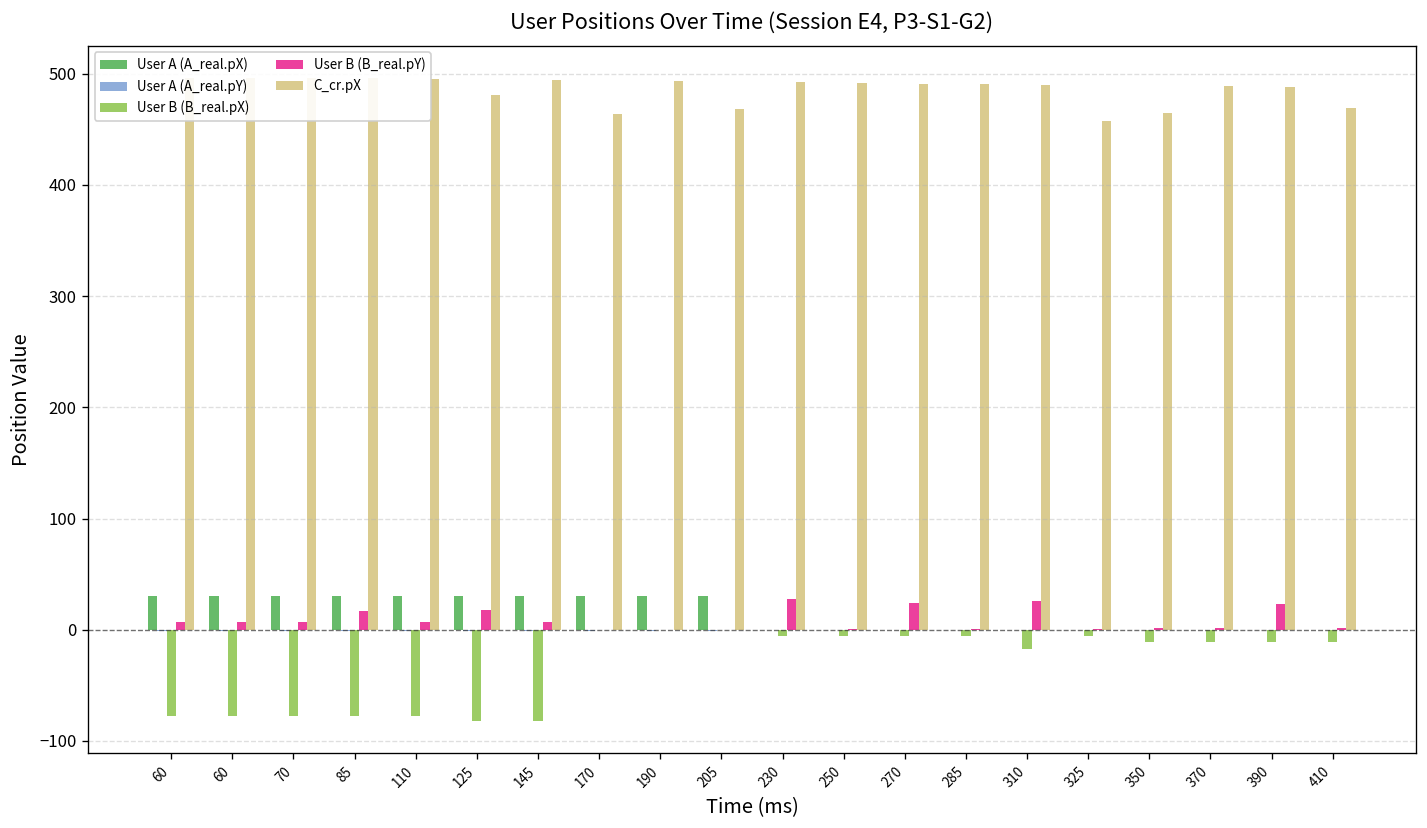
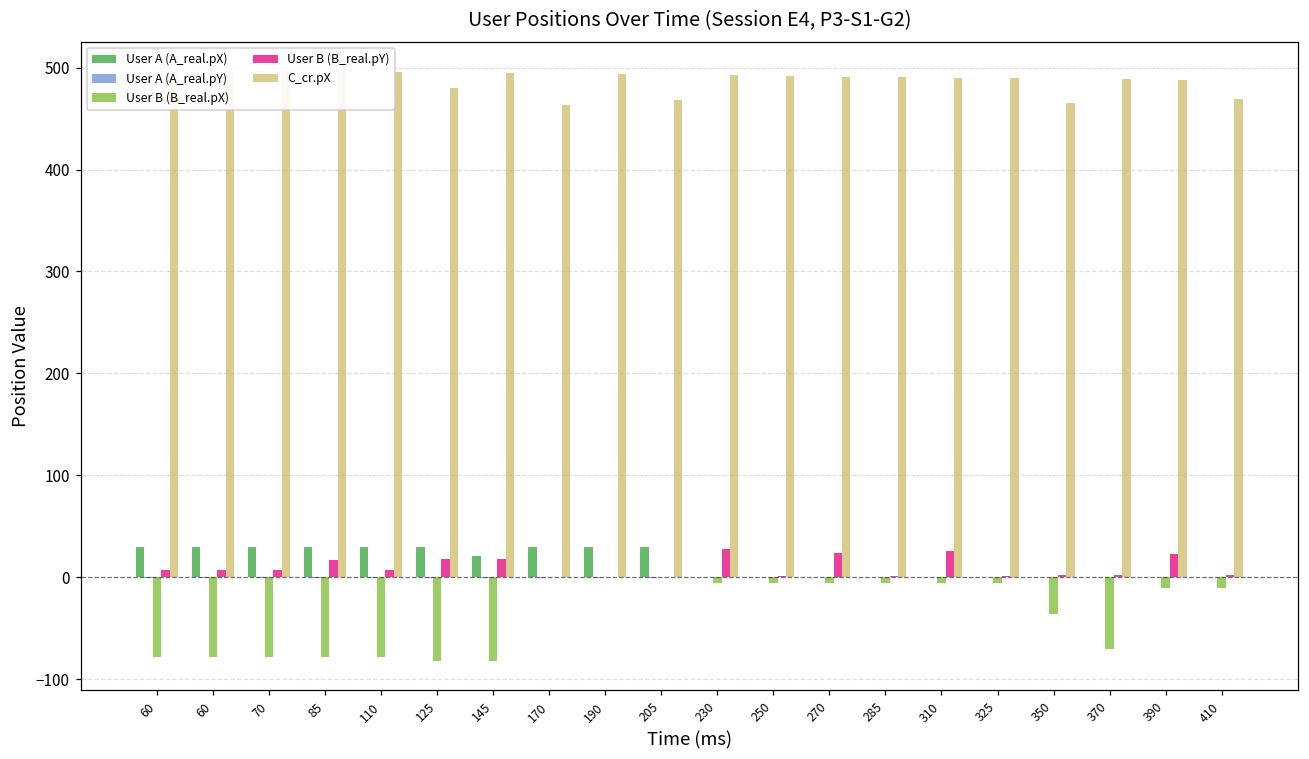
  {
    "User A (A_real.pX)": {
      "70": 30,
      "85": 30,
      "110": 30,
      "125": 30,
-     "145": 30,
+     "145": 20,
      "170": 30,
      "190": 30,
      "205": 30,
      "230": 0,
      "250": 0,
      "270": 0,
      "285": 0,
      "310": 0,
      "325": 0,
      "350": 0,
      "370": 0,
      "390": 0,
      "410": 0
    },
    "User A (A_real.pY)": {
      "230": 0,
      "250": 0,
      "270": 0,
      "285": 0,
      "310": 0,
      "325": 0,
      "350": 0,
      "370": 0,
      "390": 0,
      "410": 0
    },
    "User B (B_real.pX)": {
      "70": -80,
      "85": -80,
      "110": -80,
      "125": -80,
      "145": -80,
      "170": 0,
      "190": 0,
      "205": 0,
      "230": -10,
      "250": -10,
      "270": -10,
      "285": -10,
-     "310": -20,
+     "310": -10,
      "325": -10,
-     "350": -10,
-     "370": -10,
+     "350": -40,
+     "370": -70,
      "390": -10,
      "410": -10
    },
    "User B (B_real.pY)": {
      "70": 10,
      "85": 20,
      "110": 10,
      "125": 20,
-     "145": 10,
+     "145": 20,
      "170": 0,
      "190": 0,
      "205": 0,
      "230": 30,
      "270": 20,
      "310": 30,
      "390": 20
    },
    "C_cr.pX": {
      "110": 500,
      "125": 480,
      "145": 490,
      "170": 460,
      "190": 490,
      "205": 470,
      "230": 490,
      "250": 490,
      "270": 490,
      "285": 490,
      "310": 490,
-     "325": 460,
+     "325": 490,
      "350": 470,
      "370": 490,
      "390": 490,
      "410": 470
    }
  }
